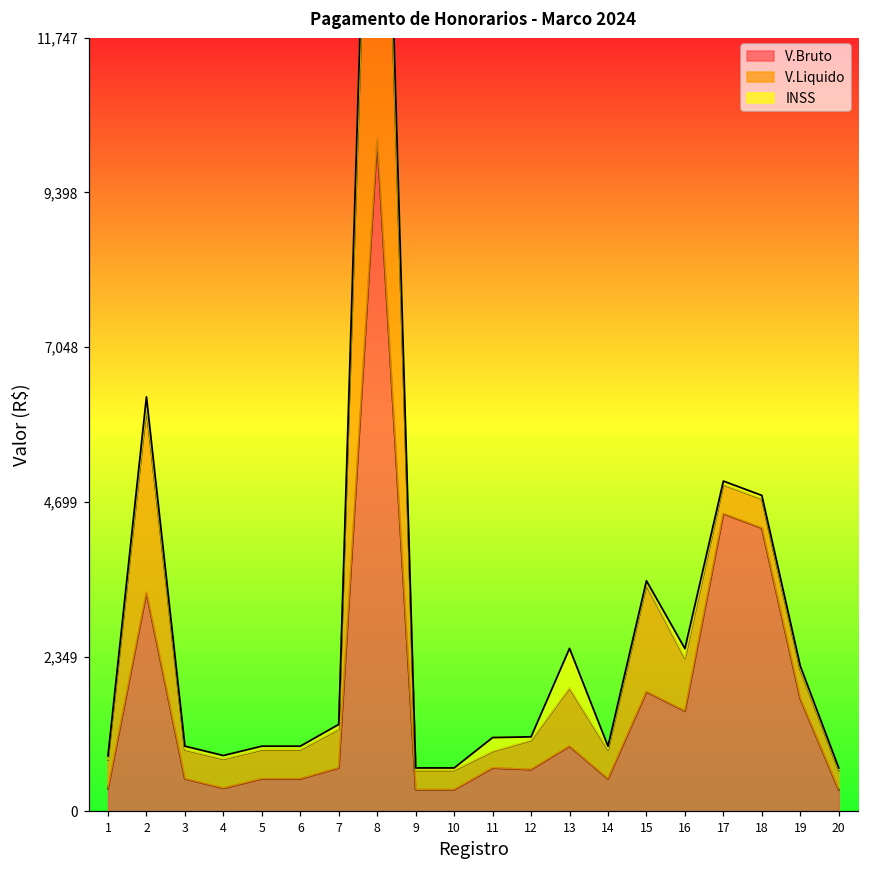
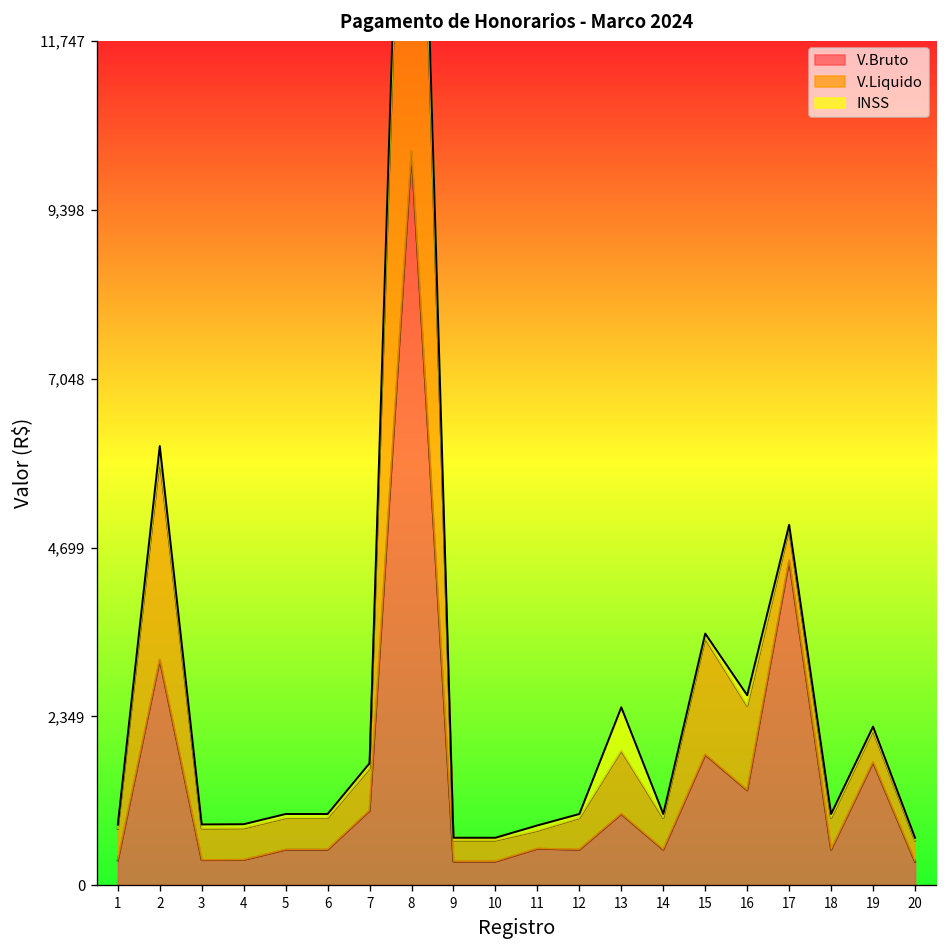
  {
    "V.Bruto": {
      "1": "300",
-     "2": "3,300",
-     "3": "500",
+     "2": "3,100",
+     "3": "400",
      "4": "400",
      "5": "500",
      "6": "500",
-     "7": "700",
+     "7": "1,000",
      "8": "10,200",
      "9": "300",
      "10": "300",
-     "11": "700",
-     "12": "600",
+     "11": "500",
+     "12": "500",
      "13": "1,000",
      "14": "500",
      "15": "1,800",
-     "16": "1,500",
+     "16": "1,300",
      "17": "4,500",
-     "18": "4,300",
+     "18": "500",
      "19": "1,700",
      "20": "300"
    },
    "V.Liquido": {
      "1": "400",
      "2": "2,800",
      "3": "400",
      "4": "400",
      "5": "400",
      "6": "400",
      "7": "600",
      "11": "300",
      "12": "400",
      "13": "900",
      "14": "400",
      "15": "1,600",
-     "16": "800",
+     "16": "1,200",
      "17": "400",
      "18": "400",
      "19": "400"
    },
    "INSS": {
      "1": "100",
      "2": "200",
      "3": "100",
      "4": "100",
      "5": "100",
      "6": "100",
      "7": "100",
-     "11": "200",
+     "11": "100",
      "12": "100",
      "13": "600",
      "14": "100",
      "15": "100",
      "16": "100",
      "17": "100",
      "18": "100",
      "19": "100"
    }
  }
